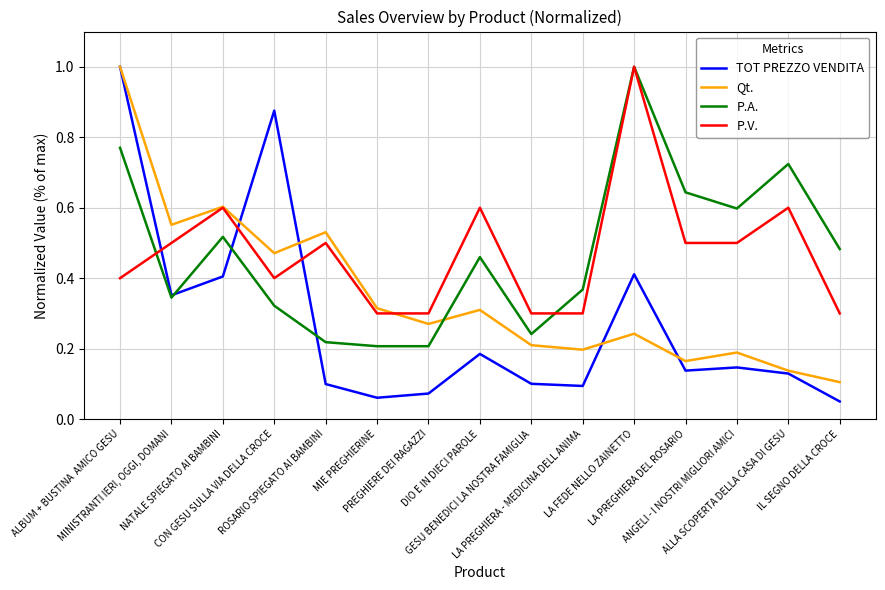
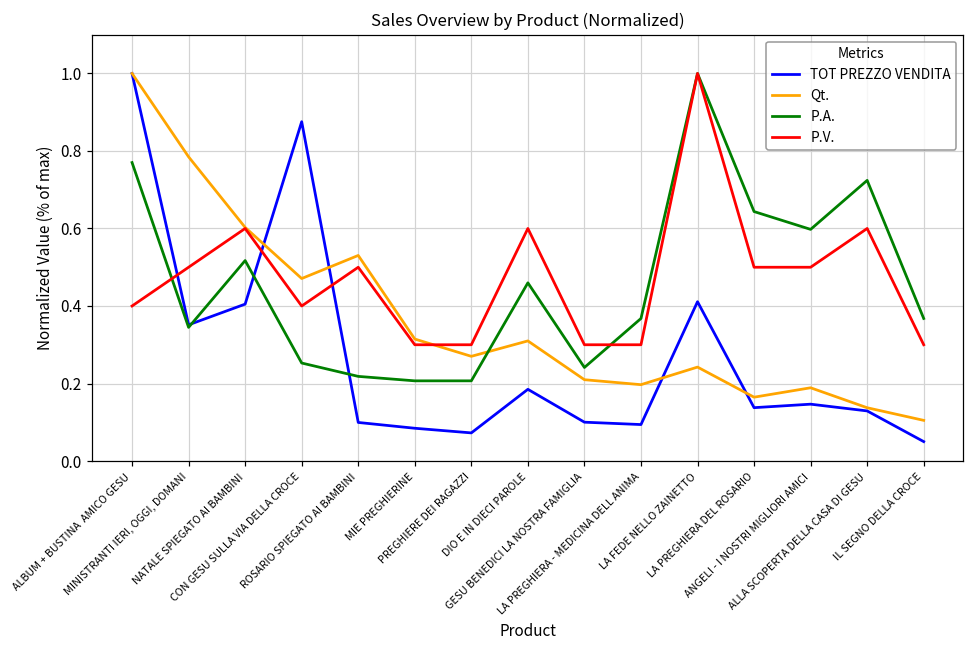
  {
    "TOT PREZZO VENDITA": {
      "NATALE SPIEGATO AI BAMBINI": 0.40,
      "CON GESU SULLA VIA DELLA CROCE": 0.88,
      "ROSARIO SPIEGATO AI BAMBINI": 0.10,
-     "MIE PREGHIERINE": 0.06,
+     "MIE PREGHIERINE": 0.08,
      "PREGHIERE DEI RAGAZZI": 0.07,
      "DIO E IN DIECI PAROLE": 0.19,
      "GESU BENEDICI LA NOSTRA FAMIGLIA": 0.10,
      "LA PREGHIERA - MEDICINA DELL ANIMA": 0.09,
      "LA FEDE NELLO ZAINETTO": 0.41,
      "LA PREGHIERA DEL ROSARIO": 0.14,
      "ANGELI - I NOSTRI MIGLIORI AMICI": 0.15,
      "ALLA SCOPERTA DELLA CASA DI GESU": 0.13,
      "IL SEGNO DELLA CROCE": 0.05
    },
    "Qt.": {
-     "MINISTRANTI IERI, OGGI, DOMANI": 0.55,
+     "MINISTRANTI IERI, OGGI, DOMANI": 0.78,
      "CON GESU SULLA VIA DELLA CROCE": 0.47,
      "ROSARIO SPIEGATO AI BAMBINI": 0.53,
      "MIE PREGHIERINE": 0.31,
      "PREGHIERE DEI RAGAZZI": 0.27,
      "DIO E IN DIECI PAROLE": 0.31,
      "GESU BENEDICI LA NOSTRA FAMIGLIA": 0.21,
      "LA PREGHIERA - MEDICINA DELL ANIMA": 0.20,
      "LA FEDE NELLO ZAINETTO": 0.24,
      "LA PREGHIERA DEL ROSARIO": 0.16,
      "ANGELI - I NOSTRI MIGLIORI AMICI": 0.19,
      "ALLA SCOPERTA DELLA CASA DI GESU": 0.14,
      "IL SEGNO DELLA CROCE": 0.10
    },
    "P.A.": {
      "ALBUM + BUSTINA AMICO GESU": 0.77,
      "NATALE SPIEGATO AI BAMBINI": 0.52,
-     "CON GESU SULLA VIA DELLA CROCE": 0.32,
+     "CON GESU SULLA VIA DELLA CROCE": 0.25,
      "ROSARIO SPIEGATO AI BAMBINI": 0.22,
      "MIE PREGHIERINE": 0.21,
      "PREGHIERE DEI RAGAZZI": 0.21,
      "DIO E IN DIECI PAROLE": 0.46,
      "GESU BENEDICI LA NOSTRA FAMIGLIA": 0.24,
      "LA PREGHIERA - MEDICINA DELL ANIMA": 0.37,
      "LA PREGHIERA DEL ROSARIO": 0.64,
      "ANGELI - I NOSTRI MIGLIORI AMICI": 0.60,
      "ALLA SCOPERTA DELLA CASA DI GESU": 0.72,
-     "IL SEGNO DELLA CROCE": 0.48
+     "IL SEGNO DELLA CROCE": 0.37
    },
    "P.V.": {
      "ALBUM + BUSTINA AMICO GESU": 0.40,
      "MINISTRANTI IERI, OGGI, DOMANI": 0.50,
      "CON GESU SULLA VIA DELLA CROCE": 0.40,
      "ROSARIO SPIEGATO AI BAMBINI": 0.50,
      "MIE PREGHIERINE": 0.30,
      "PREGHIERE DEI RAGAZZI": 0.30,
      "DIO E IN DIECI PAROLE": 0.60,
      "GESU BENEDICI LA NOSTRA FAMIGLIA": 0.30,
      "LA PREGHIERA - MEDICINA DELL ANIMA": 0.30,
      "LA PREGHIERA DEL ROSARIO": 0.50,
      "ANGELI - I NOSTRI MIGLIORI AMICI": 0.50,
      "ALLA SCOPERTA DELLA CASA DI GESU": 0.60,
      "IL SEGNO DELLA CROCE": 0.30
    }
  }
